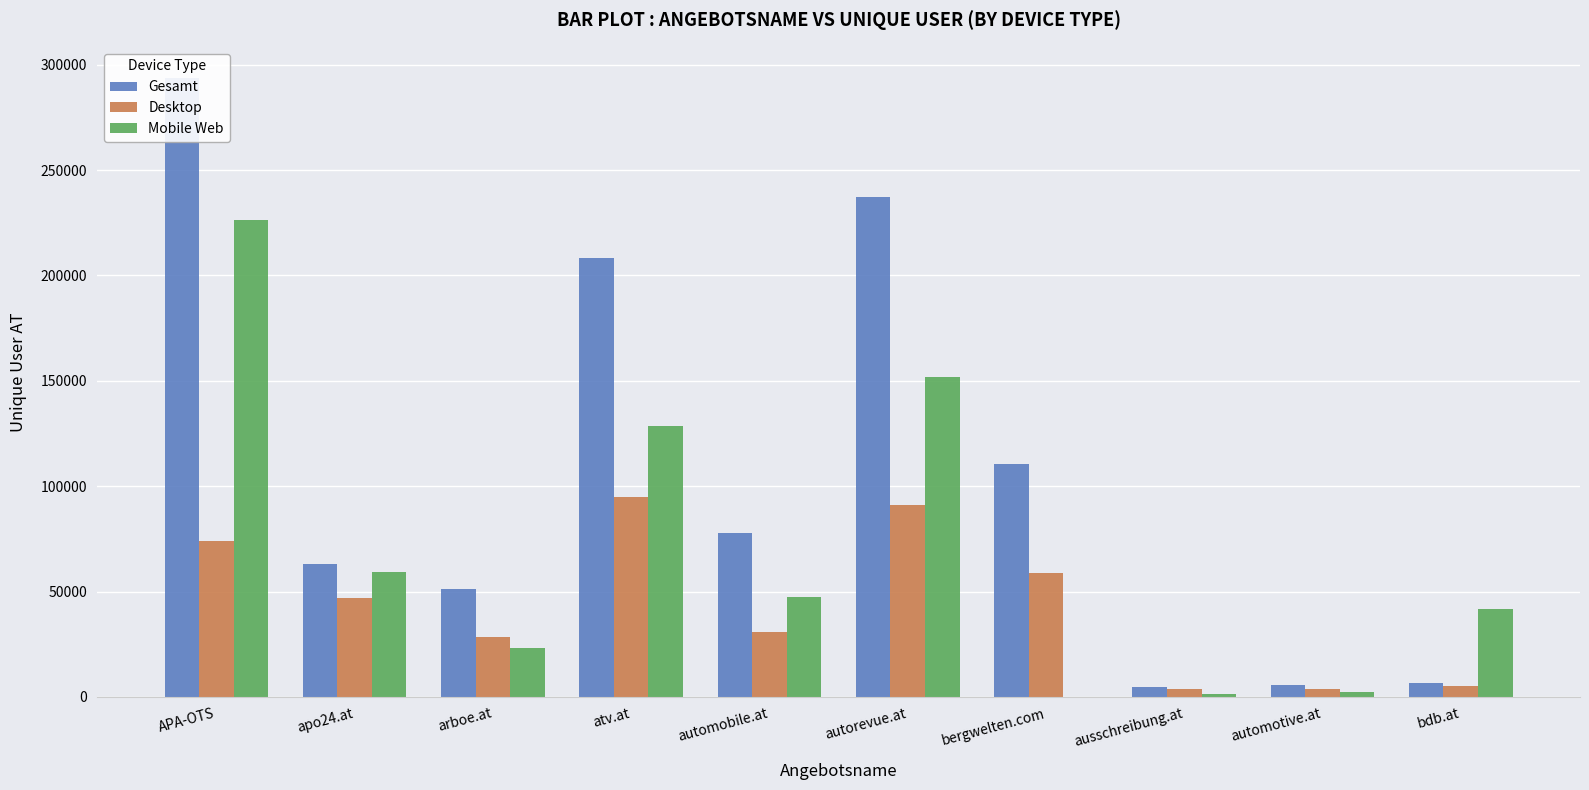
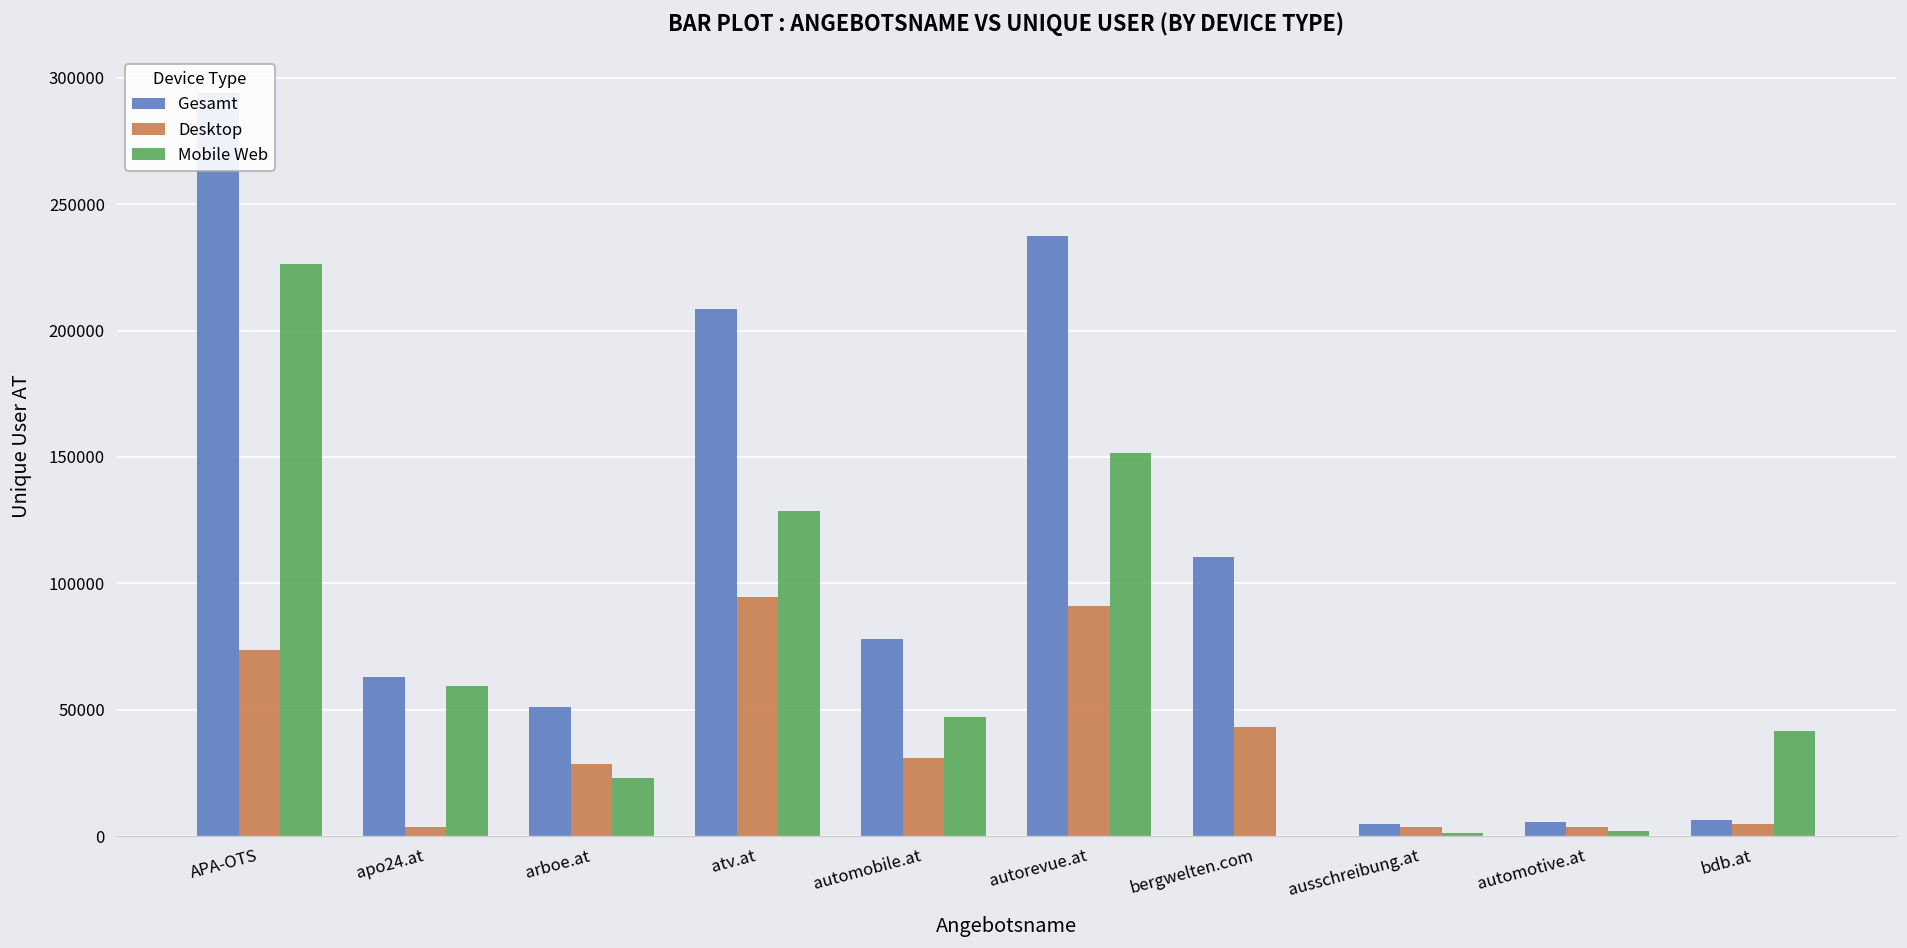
  {
    "Gesamt": {
      "apo24.at": 63000,
      "arboe.at": 51000,
      "atv.at": 208000,
      "automobile.at": 78000,
      "autorevue.at": 237000,
      "bergwelten.com": 111000,
      "ausschreibung.at": 5000,
      "automotive.at": 6000,
      "bdb.at": 6000
    },
    "Desktop": {
      "APA-OTS": 74000,
-     "apo24.at": 47000,
+     "apo24.at": 4000,
      "arboe.at": 28000,
      "atv.at": 95000,
      "automobile.at": 31000,
      "autorevue.at": 91000,
-     "bergwelten.com": 59000,
+     "bergwelten.com": 43000,
      "ausschreibung.at": 4000,
      "automotive.at": 4000,
      "bdb.at": 5000
    },
    "Mobile Web": {
      "APA-OTS": 226000,
      "apo24.at": 59000,
      "arboe.at": 23000,
      "atv.at": 129000,
      "automobile.at": 47000,
      "autorevue.at": 152000,
      "bergwelten.com": 0,
      "automotive.at": 2000,
      "bdb.at": 42000
    }
  }
